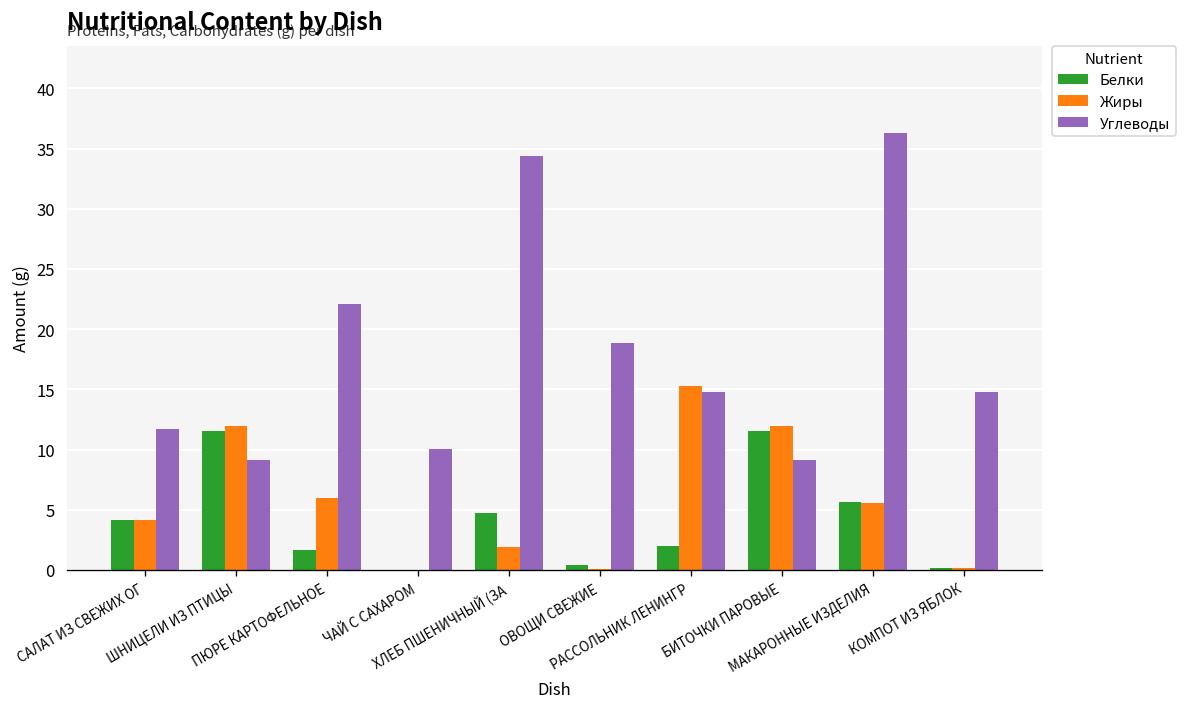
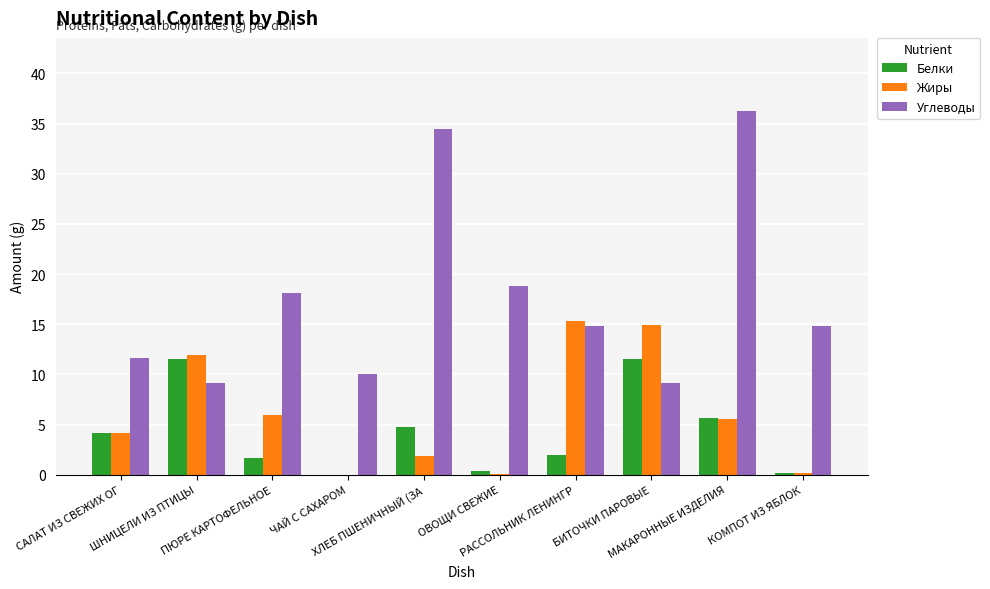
  {
    "Белки": {
      "САЛАТ ИЗ СВЕЖИХ ОГ": 4.1,
      "ШНИЦЕЛИ ИЗ ПТИЦЫ": 11.6,
      "ПЮРЕ КАРТОФЕЛЬНОЕ": 1.7,
      "ЧАЙ С САХАРОМ": 0.0,
      "ХЛЕБ ПШЕНИЧНЫЙ (ЗА": 4.7,
      "ОВОЩИ СВЕЖИЕ": 0.4,
      "РАССОЛЬНИК ЛЕНИНГР": 2.0,
      "БИТОЧКИ ПАРОВЫЕ": 11.6,
      "МАКАРОННЫЕ ИЗДЕЛИЯ": 5.7
    },
    "Жиры": {
      "САЛАТ ИЗ СВЕЖИХ ОГ": 4.2,
      "ШНИЦЕЛИ ИЗ ПТИЦЫ": 11.9,
      "ПЮРЕ КАРТОФЕЛЬНОЕ": 6.0,
      "ЧАЙ С САХАРОМ": 0.0,
      "ХЛЕБ ПШЕНИЧНЫЙ (ЗА": 1.9,
      "РАССОЛЬНИК ЛЕНИНГР": 15.3,
-     "БИТОЧКИ ПАРОВЫЕ": 11.9,
+     "БИТОЧКИ ПАРОВЫЕ": 14.9,
      "МАКАРОННЫЕ ИЗДЕЛИЯ": 5.6
    },
    "Углеводы": {
      "САЛАТ ИЗ СВЕЖИХ ОГ": 11.7,
      "ШНИЦЕЛИ ИЗ ПТИЦЫ": 9.1,
-     "ПЮРЕ КАРТОФЕЛЬНОЕ": 22.1,
+     "ПЮРЕ КАРТОФЕЛЬНОЕ": 18.2,
      "ЧАЙ С САХАРОМ": 10.1,
      "ХЛЕБ ПШЕНИЧНЫЙ (ЗА": 34.4,
      "ОВОЩИ СВЕЖИЕ": 18.8,
      "РАССОЛЬНИК ЛЕНИНГР": 14.8,
      "БИТОЧКИ ПАРОВЫЕ": 9.1,
      "МАКАРОННЫЕ ИЗДЕЛИЯ": 36.3,
      "КОМПОТ ИЗ ЯБЛОК": 14.8
    }
  }
